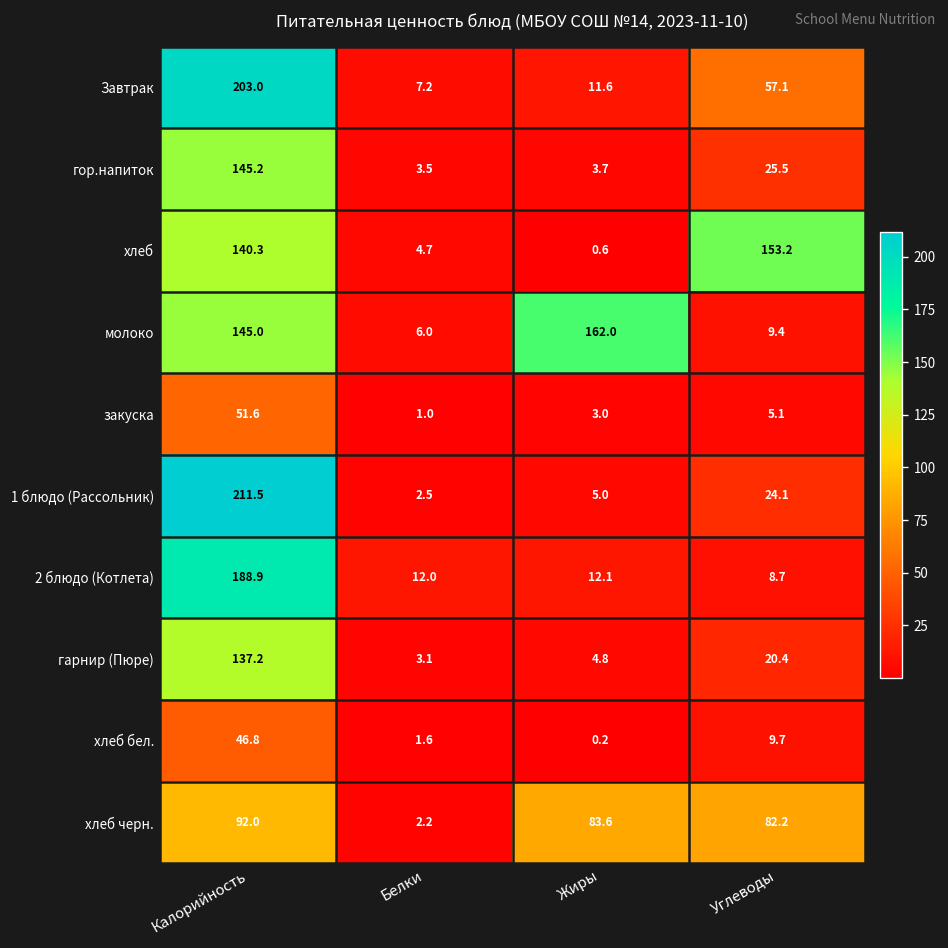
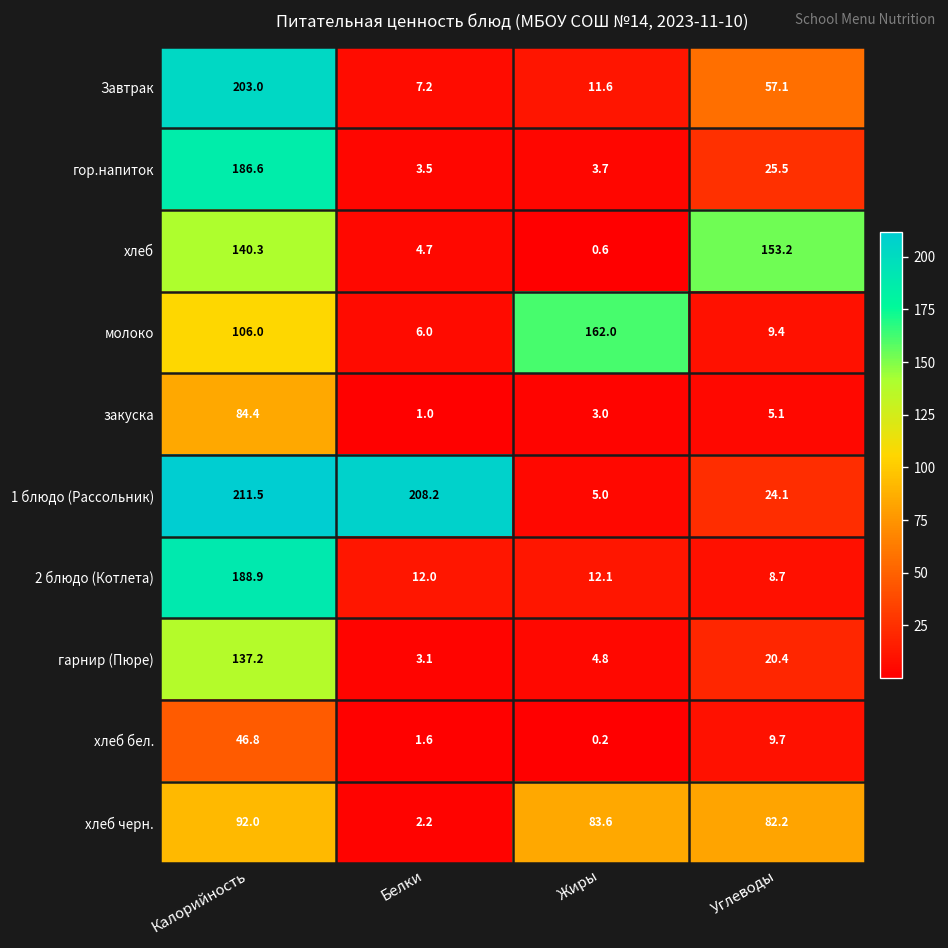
  {
    "Завтрак": {
      "Калорийность": 203.0,
      "Белки": 7.2,
      "Жиры": 11.6,
      "Углеводы": 57.1
    },
    "гор.напиток": {
-     "Калорийность": 145.2,
+     "Калорийность": 186.6,
      "Белки": 3.5,
      "Жиры": 3.7,
      "Углеводы": 25.5
    },
    "хлеб": {
      "Калорийность": 140.3,
      "Белки": 4.7,
      "Жиры": 0.6,
      "Углеводы": 153.2
    },
    "молоко": {
-     "Калорийность": 145.0,
+     "Калорийность": 106.0,
      "Белки": 6.0,
      "Жиры": 162.0,
      "Углеводы": 9.4
    },
    "закуска": {
-     "Калорийность": 51.6,
+     "Калорийность": 84.4,
      "Белки": 1.0,
      "Жиры": 3.0,
      "Углеводы": 5.1
    },
    "1 блюдо (Рассольник)": {
      "Калорийность": 211.5,
-     "Белки": 2.5,
+     "Белки": 208.2,
      "Жиры": 5.0,
      "Углеводы": 24.1
    },
    "2 блюдо (Котлета)": {
      "Калорийность": 188.9,
      "Белки": 12.0,
      "Жиры": 12.1,
      "Углеводы": 8.7
    },
    "гарнир (Пюре)": {
      "Калорийность": 137.2,
      "Белки": 3.1,
      "Жиры": 4.8,
      "Углеводы": 20.4
    },
    "хлеб бел.": {
      "Калорийность": 46.8,
      "Белки": 1.6,
      "Жиры": 0.2,
      "Углеводы": 9.7
    },
    "хлеб черн.": {
      "Калорийность": 92.0,
      "Белки": 2.2,
      "Жиры": 83.6,
      "Углеводы": 82.2
    }
  }
